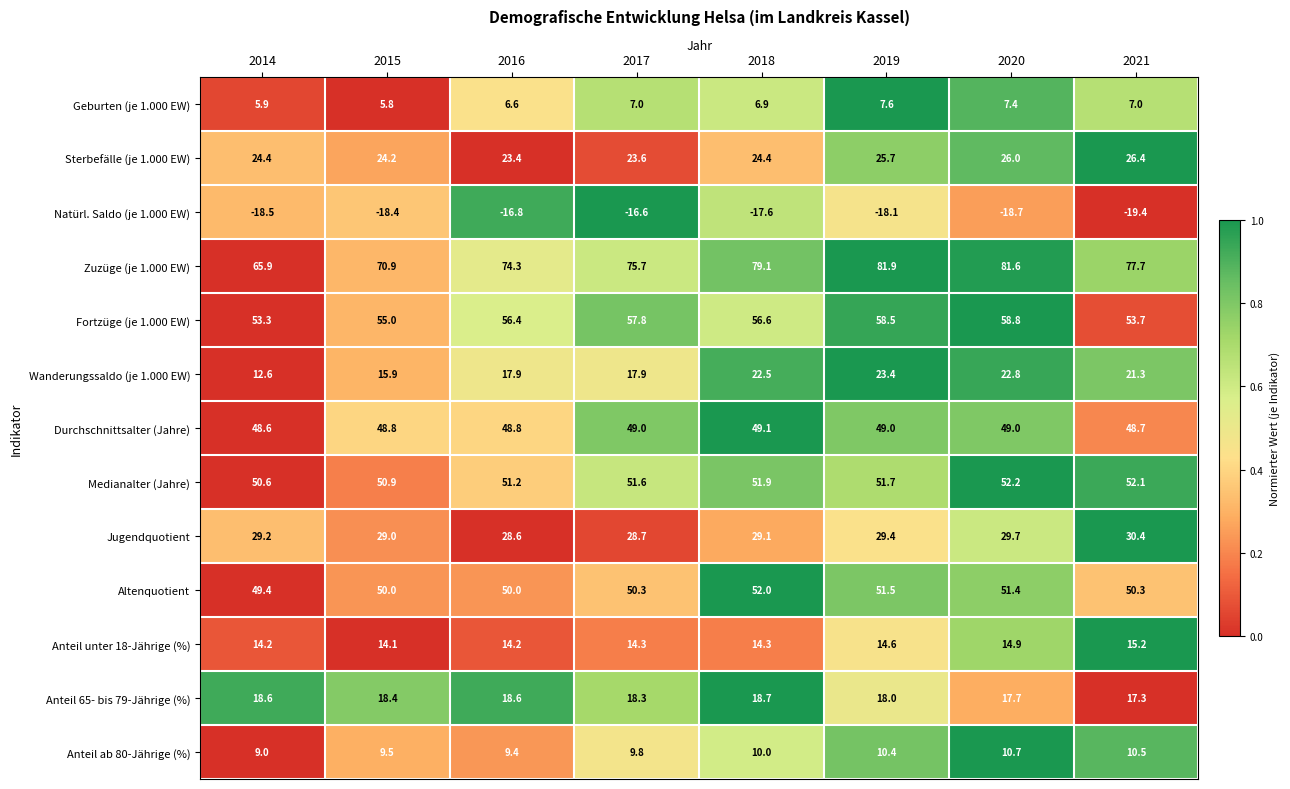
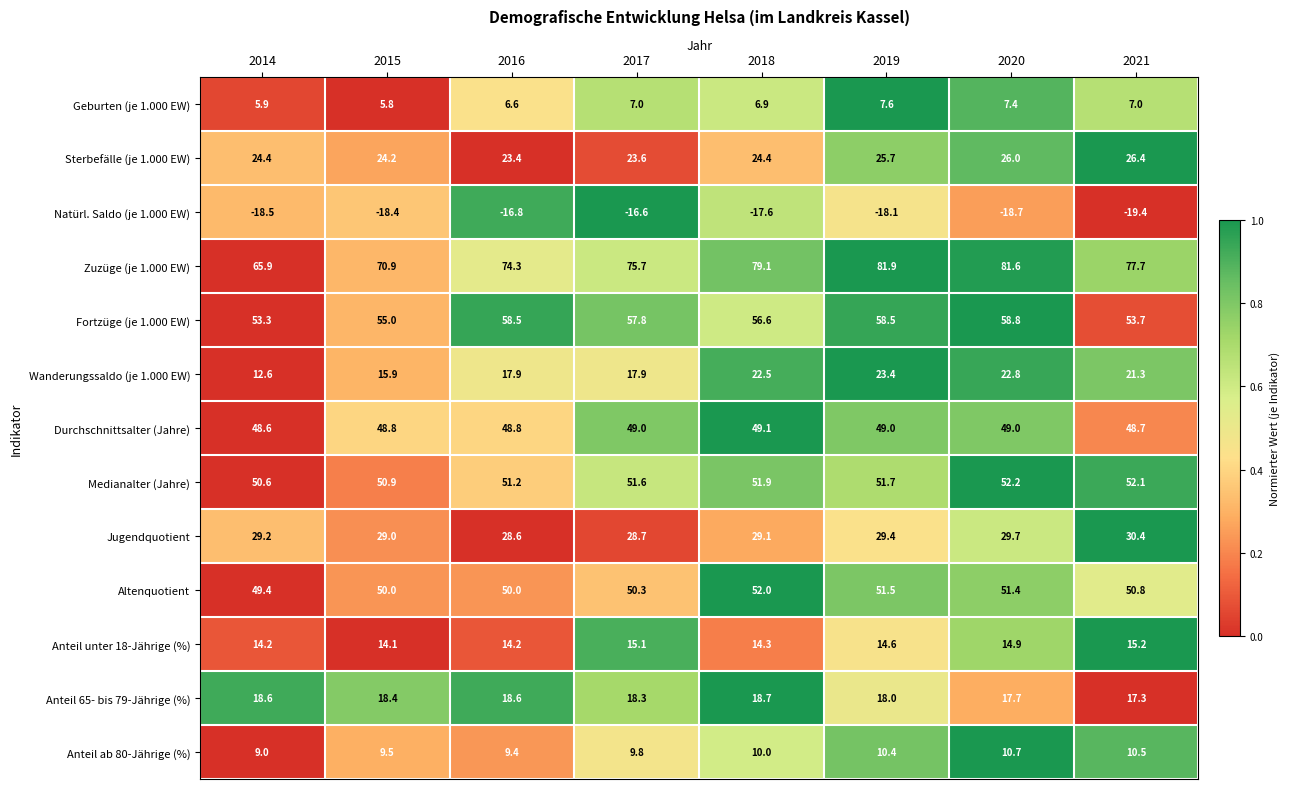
  {
    "Geburten (je 1.000 EW)": {
      "2014": 5.9,
      "2015": 5.8,
      "2016": 6.6,
      "2017": 7.0,
      "2018": 6.9,
      "2019": 7.6,
      "2020": 7.4,
      "2021": 7.0
    },
    "Sterbefälle (je 1.000 EW)": {
      "2014": 24.4,
      "2015": 24.2,
      "2016": 23.4,
      "2017": 23.6,
      "2018": 24.4,
      "2019": 25.7,
      "2020": 26.0,
      "2021": 26.4
    },
    "Natürl. Saldo (je 1.000 EW)": {
      "2014": -18.5,
      "2015": -18.4,
      "2016": -16.8,
      "2017": -16.6,
      "2018": -17.6,
      "2019": -18.1,
      "2020": -18.7,
      "2021": -19.4
    },
    "Zuzüge (je 1.000 EW)": {
      "2014": 65.9,
      "2015": 70.9,
      "2016": 74.3,
      "2017": 75.7,
      "2018": 79.1,
      "2019": 81.9,
      "2020": 81.6,
      "2021": 77.7
    },
    "Fortzüge (je 1.000 EW)": {
      "2014": 53.3,
      "2015": 55.0,
-     "2016": 56.4,
+     "2016": 58.5,
      "2017": 57.8,
      "2018": 56.6,
      "2019": 58.5,
      "2020": 58.8,
      "2021": 53.7
    },
    "Wanderungssaldo (je 1.000 EW)": {
      "2014": 12.6,
      "2015": 15.9,
      "2016": 17.9,
      "2017": 17.9,
      "2018": 22.5,
      "2019": 23.4,
      "2020": 22.8,
      "2021": 21.3
    },
    "Durchschnittsalter (Jahre)": {
      "2014": 48.6,
      "2015": 48.8,
      "2016": 48.8,
      "2017": 49.0,
      "2018": 49.1,
      "2019": 49.0,
      "2020": 49.0,
      "2021": 48.7
    },
    "Medianalter (Jahre)": {
      "2014": 50.6,
      "2015": 50.9,
      "2016": 51.2,
      "2017": 51.6,
      "2018": 51.9,
      "2019": 51.7,
      "2020": 52.2,
      "2021": 52.1
    },
    "Jugendquotient": {
      "2014": 29.2,
      "2015": 29.0,
      "2016": 28.6,
      "2017": 28.7,
      "2018": 29.1,
      "2019": 29.4,
      "2020": 29.7,
      "2021": 30.4
    },
    "Altenquotient": {
      "2014": 49.4,
      "2015": 50.0,
      "2016": 50.0,
      "2017": 50.3,
      "2018": 52.0,
      "2019": 51.5,
      "2020": 51.4,
-     "2021": 50.3
+     "2021": 50.8
    },
    "Anteil unter 18-Jährige (%)": {
      "2014": 14.2,
      "2015": 14.1,
      "2016": 14.2,
-     "2017": 14.3,
+     "2017": 15.1,
      "2018": 14.3,
      "2019": 14.6,
      "2020": 14.9,
      "2021": 15.2
    },
    "Anteil 65- bis 79-Jährige (%)": {
      "2014": 18.6,
      "2015": 18.4,
      "2016": 18.6,
      "2017": 18.3,
      "2018": 18.7,
      "2019": 18.0,
      "2020": 17.7,
      "2021": 17.3
    },
    "Anteil ab 80-Jährige (%)": {
      "2014": 9.0,
      "2015": 9.5,
      "2016": 9.4,
      "2017": 9.8,
      "2018": 10.0,
      "2019": 10.4,
      "2020": 10.7,
      "2021": 10.5
    }
  }
